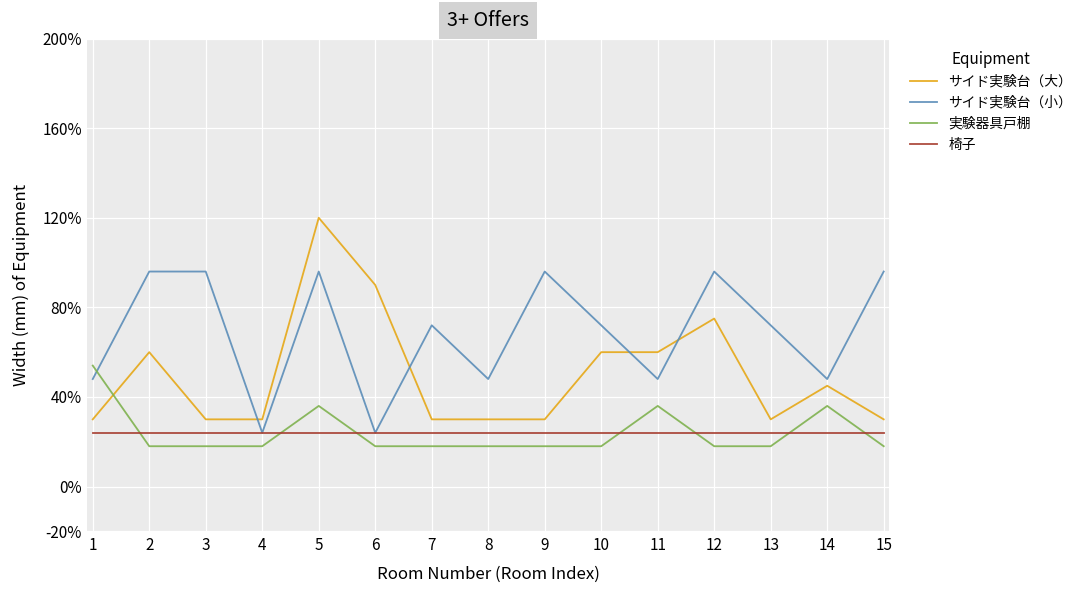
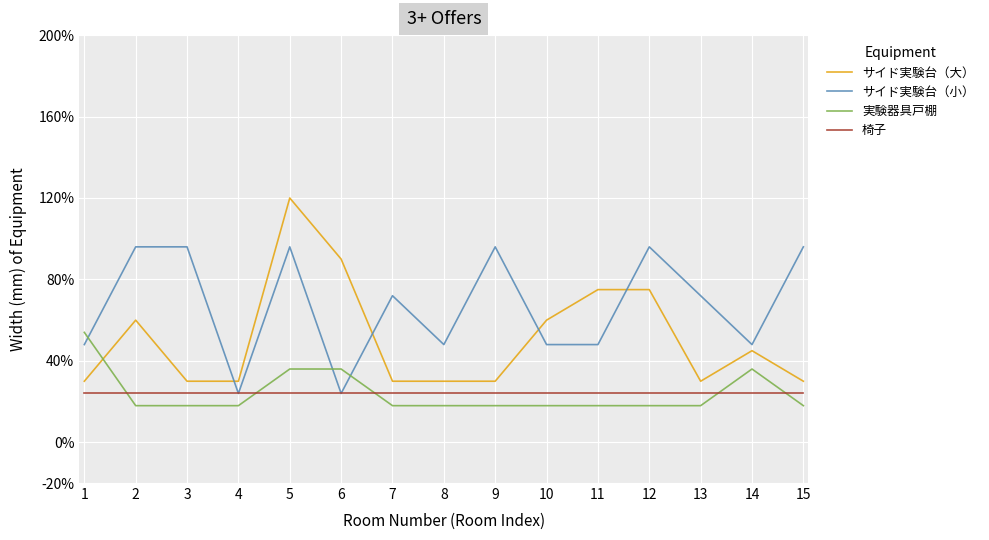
  {
    "サイド実験台（大）": {
      "1": "30%",
      "2": "60%",
      "3": "30%",
      "4": "30%",
      "5": "120%",
      "6": "90%",
      "7": "30%",
      "8": "30%",
      "9": "30%",
      "10": "60%",
-     "11": "60%",
+     "11": "75%",
      "12": "75%",
      "13": "30%",
      "14": "45%",
      "15": "30%"
    },
    "サイド実験台（小）": {
      "1": "48%",
      "2": "96%",
      "3": "96%",
      "5": "96%",
      "7": "72%",
      "8": "48%",
      "9": "96%",
-     "10": "72%",
+     "10": "48%",
      "11": "48%",
      "12": "96%",
      "13": "72%",
      "14": "48%",
      "15": "96%"
    },
    "実験器具戸棚": {
      "1": "54%",
      "2": "18%",
      "3": "18%",
      "4": "18%",
      "5": "36%",
-     "6": "18%",
+     "6": "36%",
      "7": "18%",
      "8": "18%",
      "9": "18%",
      "10": "18%",
-     "11": "36%",
+     "11": "18%",
      "12": "18%",
      "13": "18%",
      "14": "36%",
      "15": "18%"
    },
    "椅子": {
      "1": "24%",
      "2": "24%",
      "3": "24%",
      "5": "24%",
      "7": "24%",
      "8": "24%",
      "9": "24%",
      "10": "24%",
      "11": "24%",
      "12": "24%",
      "13": "24%",
      "14": "24%",
      "15": "24%"
    }
  }
